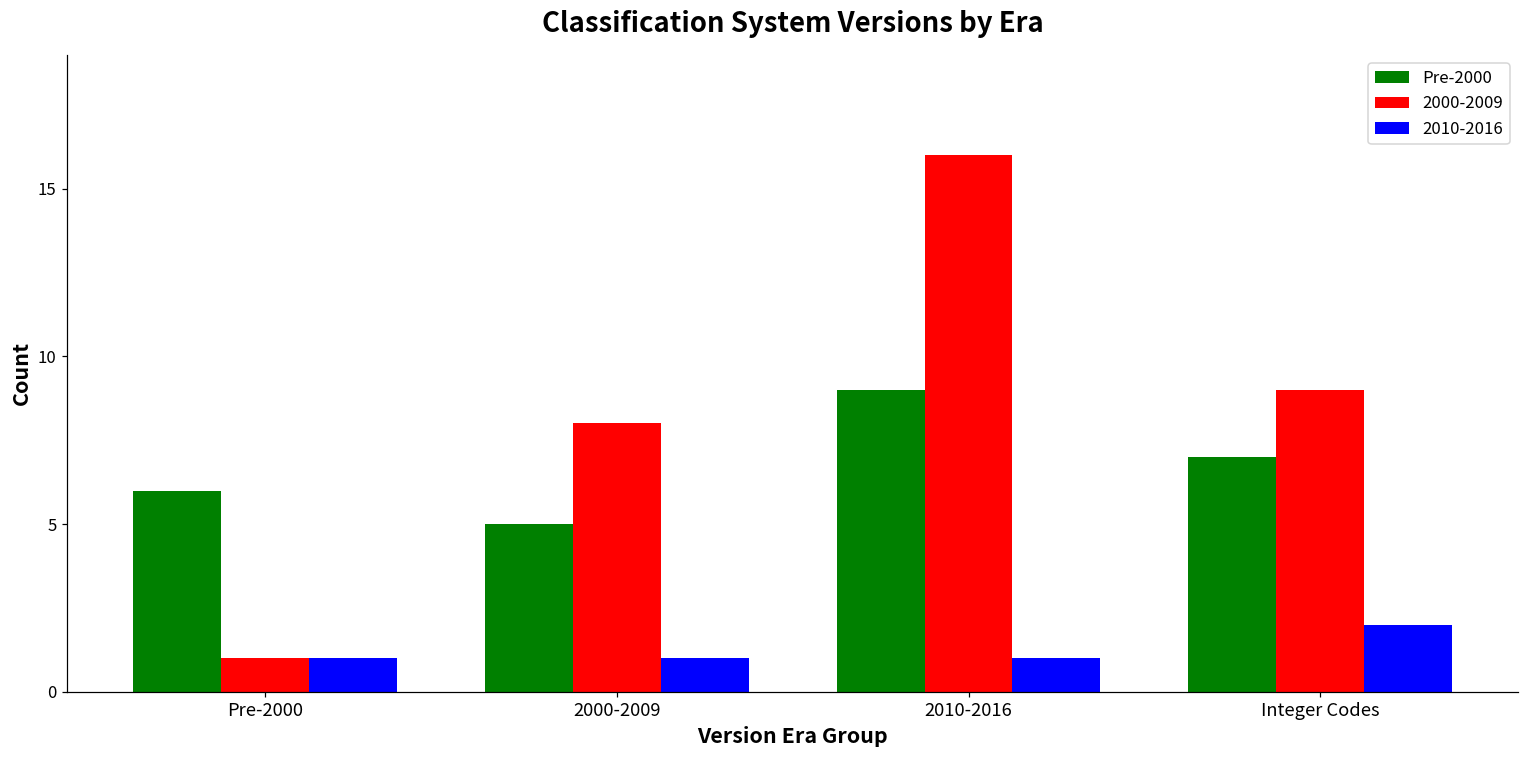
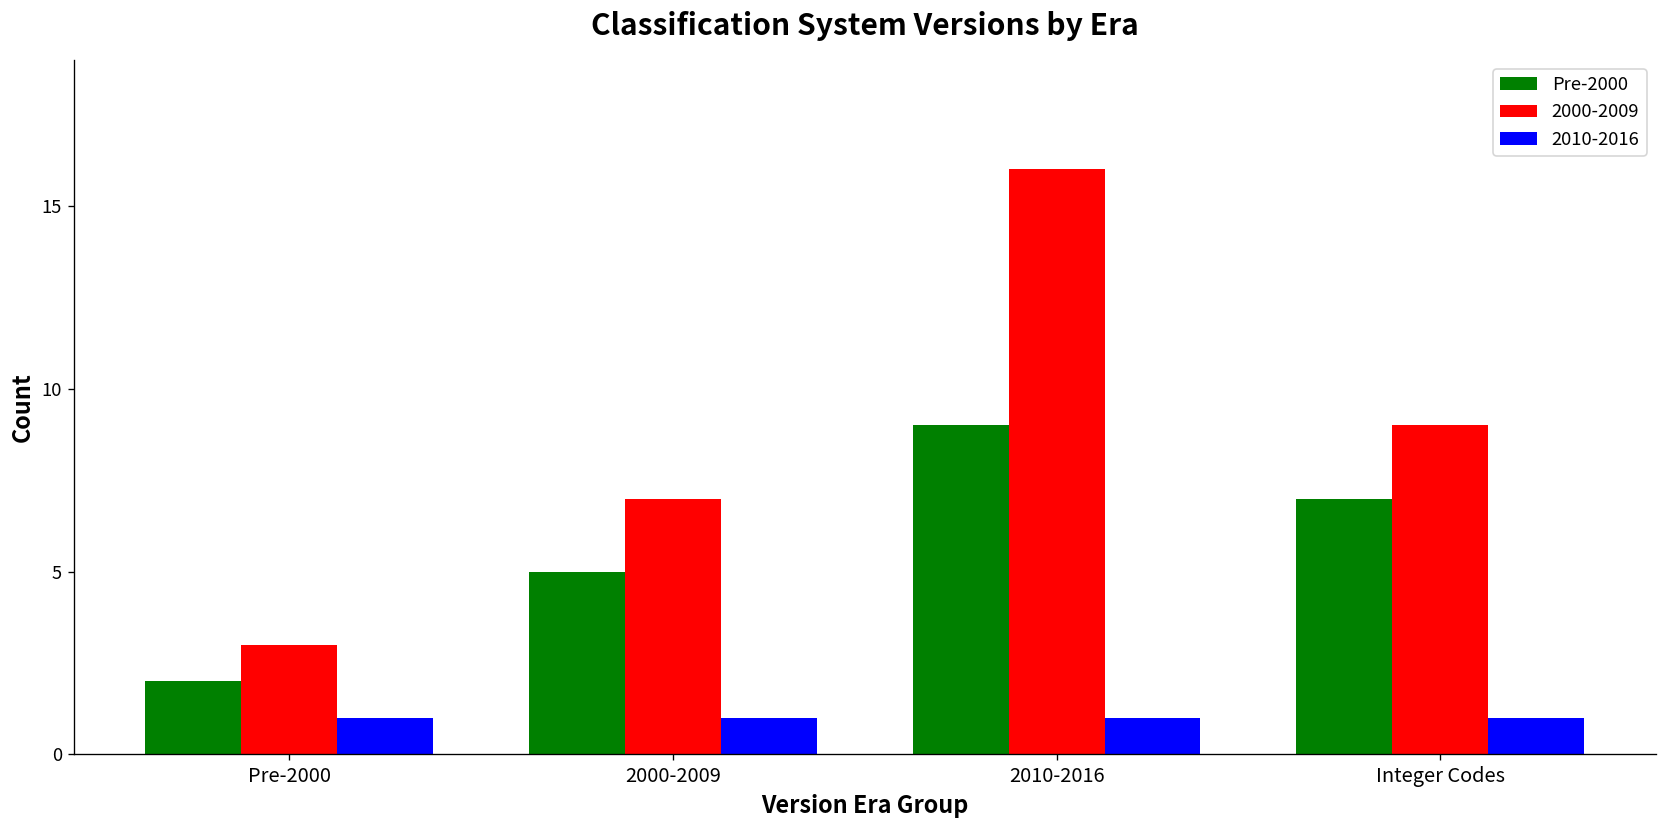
  {
    "Pre-2000": {
-     "Pre-2000": 6,
+     "Pre-2000": 2,
      "2000-2009": 5,
      "2010-2016": 9,
      "Integer Codes": 7
    },
    "2000-2009": {
-     "Pre-2000": 1,
-     "2000-2009": 8,
+     "Pre-2000": 3,
+     "2000-2009": 7,
      "2010-2016": 16,
      "Integer Codes": 9
    },
    "2010-2016": {
      "Pre-2000": 1,
      "2000-2009": 1,
      "2010-2016": 1,
-     "Integer Codes": 2
+     "Integer Codes": 1
    }
  }
